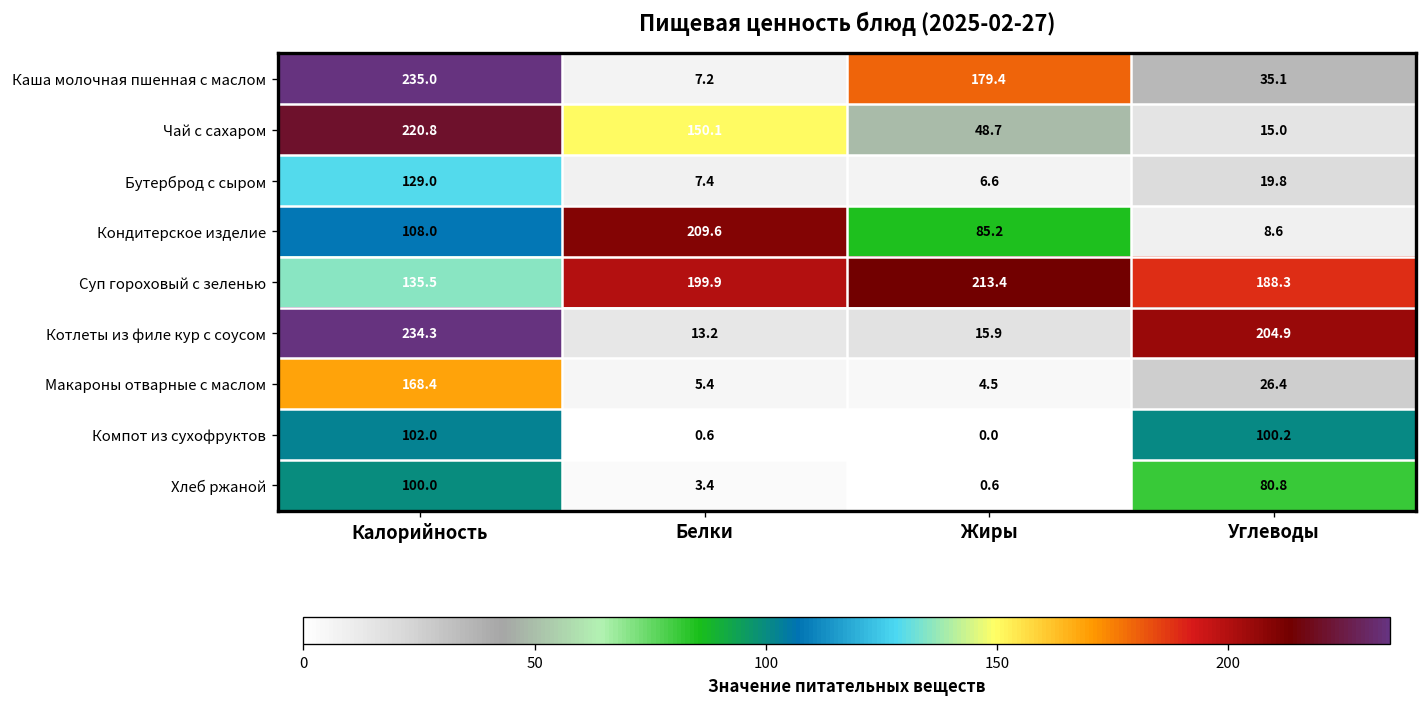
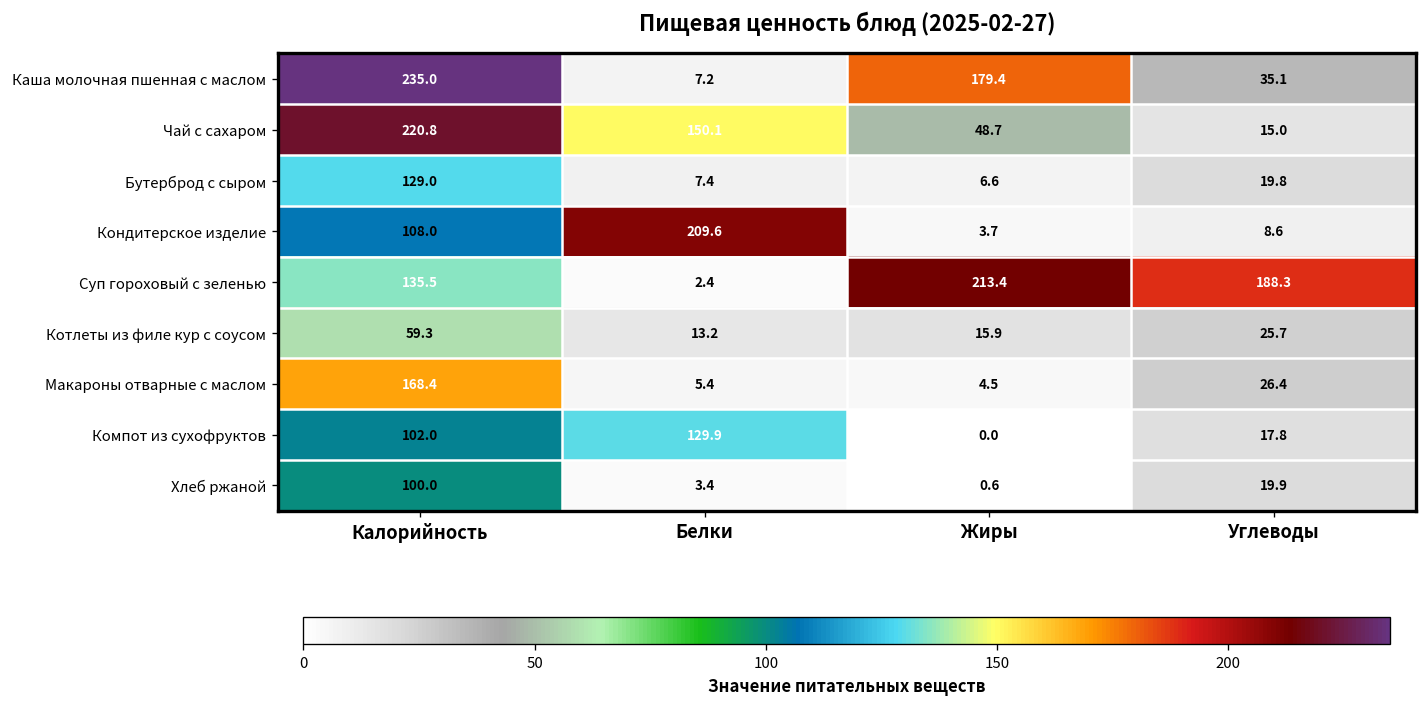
  {
    "Каша молочная пшенная с маслом": {
      "Калорийность": 235.0,
      "Белки": 7.2,
      "Жиры": 179.4,
      "Углеводы": 35.1
    },
    "Чай с сахаром": {
      "Калорийность": 220.8,
      "Белки": 150.1,
      "Жиры": 48.7,
      "Углеводы": 15.0
    },
    "Бутерброд с сыром": {
      "Калорийность": 129.0,
      "Белки": 7.4,
      "Жиры": 6.6,
      "Углеводы": 19.8
    },
    "Кондитерское изделие": {
      "Калорийность": 108.0,
      "Белки": 209.6,
-     "Жиры": 85.2,
+     "Жиры": 3.7,
      "Углеводы": 8.6
    },
    "Суп гороховый с зеленью": {
      "Калорийность": 135.5,
-     "Белки": 199.9,
+     "Белки": 2.4,
      "Жиры": 213.4,
      "Углеводы": 188.3
    },
    "Котлеты из филе кур с соусом": {
-     "Калорийность": 234.3,
+     "Калорийность": 59.3,
      "Белки": 13.2,
      "Жиры": 15.9,
-     "Углеводы": 204.9
+     "Углеводы": 25.7
    },
    "Макароны отварные с маслом": {
      "Калорийность": 168.4,
      "Белки": 5.4,
      "Жиры": 4.5,
      "Углеводы": 26.4
    },
    "Компот из сухофруктов": {
      "Калорийность": 102.0,
-     "Белки": 0.6,
+     "Белки": 129.9,
      "Жиры": 0.0,
-     "Углеводы": 100.2
+     "Углеводы": 17.8
    },
    "Хлеб ржаной": {
      "Калорийность": 100.0,
      "Белки": 3.4,
      "Жиры": 0.6,
-     "Углеводы": 80.8
+     "Углеводы": 19.9
    }
  }
